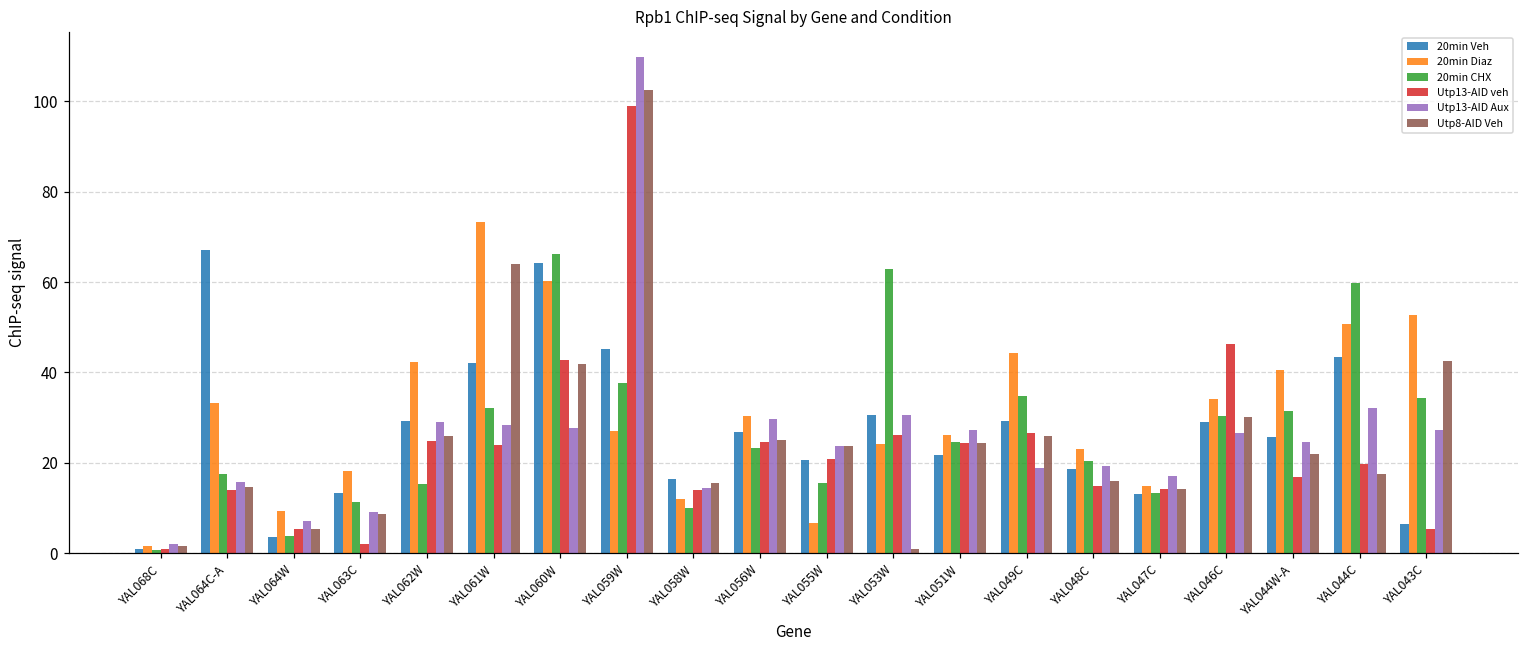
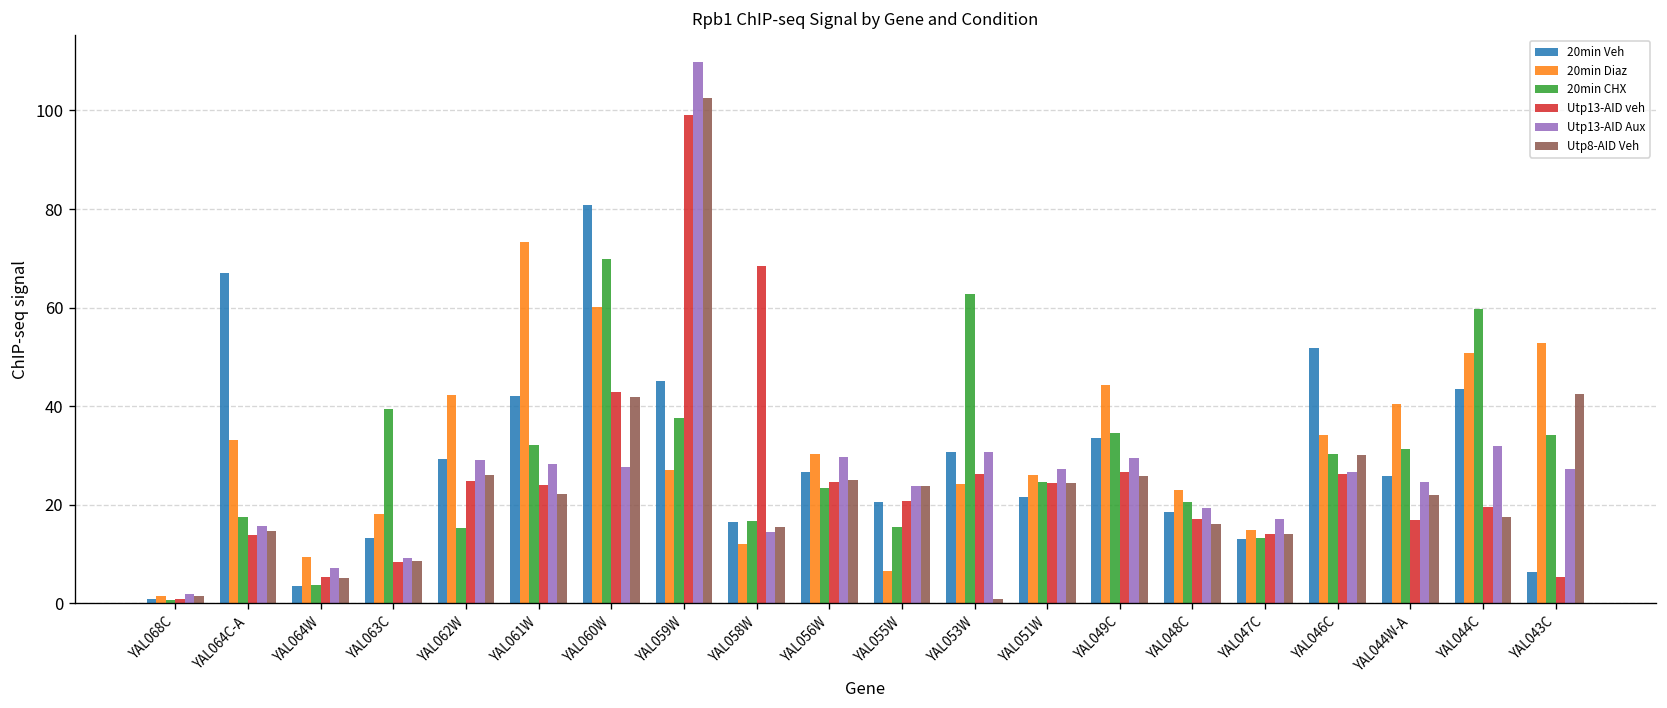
  {
    "20min Veh": {
      "YAL068C": 1,
      "YAL064C-A": 67,
      "YAL064W": 3,
      "YAL063C": 13,
      "YAL062W": 29,
      "YAL061W": 42,
-     "YAL060W": 64,
+     "YAL060W": 81,
      "YAL059W": 45,
      "YAL058W": 16,
      "YAL056W": 27,
      "YAL055W": 21,
      "YAL053W": 31,
      "YAL051W": 22,
-     "YAL049C": 29,
+     "YAL049C": 34,
      "YAL048C": 19,
      "YAL047C": 13,
-     "YAL046C": 29,
+     "YAL046C": 52,
      "YAL044W-A": 26,
      "YAL044C": 43,
      "YAL043C": 6
    },
    "20min Diaz": {
      "YAL068C": 2,
      "YAL064C-A": 33,
      "YAL064W": 9,
      "YAL063C": 18,
      "YAL062W": 42,
      "YAL061W": 73,
      "YAL060W": 60,
      "YAL059W": 27,
      "YAL058W": 12,
      "YAL056W": 30,
      "YAL055W": 7,
      "YAL053W": 24,
      "YAL051W": 26,
      "YAL049C": 44,
      "YAL048C": 23,
      "YAL047C": 15,
      "YAL046C": 34,
      "YAL044W-A": 40,
      "YAL044C": 51,
      "YAL043C": 53
    },
    "20min CHX": {
      "YAL068C": 1,
      "YAL064C-A": 18,
      "YAL064W": 4,
-     "YAL063C": 11,
+     "YAL063C": 39,
      "YAL062W": 15,
      "YAL061W": 32,
-     "YAL060W": 66,
+     "YAL060W": 70,
      "YAL059W": 38,
-     "YAL058W": 10,
+     "YAL058W": 17,
      "YAL056W": 23,
      "YAL055W": 16,
      "YAL053W": 63,
      "YAL051W": 25,
      "YAL049C": 35,
      "YAL048C": 21,
      "YAL047C": 13,
      "YAL046C": 30,
      "YAL044W-A": 31,
      "YAL044C": 60,
      "YAL043C": 34
    },
    "Utp13-AID veh": {
      "YAL068C": 1,
      "YAL064C-A": 14,
      "YAL064W": 5,
-     "YAL063C": 2,
+     "YAL063C": 9,
      "YAL062W": 25,
      "YAL061W": 24,
      "YAL060W": 43,
      "YAL059W": 99,
-     "YAL058W": 14,
+     "YAL058W": 68,
      "YAL056W": 25,
      "YAL055W": 21,
      "YAL053W": 26,
      "YAL051W": 24,
      "YAL049C": 27,
-     "YAL048C": 15,
+     "YAL048C": 17,
      "YAL047C": 14,
-     "YAL046C": 46,
+     "YAL046C": 26,
      "YAL044W-A": 17,
      "YAL044C": 20,
      "YAL043C": 5
    },
    "Utp13-AID Aux": {
      "YAL068C": 2,
      "YAL064C-A": 16,
      "YAL064W": 7,
      "YAL063C": 9,
      "YAL062W": 29,
      "YAL061W": 28,
      "YAL060W": 28,
      "YAL059W": 110,
      "YAL058W": 14,
      "YAL056W": 30,
      "YAL055W": 24,
      "YAL053W": 31,
      "YAL051W": 27,
-     "YAL049C": 19,
+     "YAL049C": 30,
      "YAL048C": 19,
      "YAL047C": 17,
      "YAL046C": 27,
      "YAL044W-A": 25,
      "YAL044C": 32,
      "YAL043C": 27
    },
    "Utp8-AID Veh": {
      "YAL068C": 2,
      "YAL064C-A": 15,
      "YAL064W": 5,
      "YAL063C": 9,
      "YAL062W": 26,
-     "YAL061W": 64,
+     "YAL061W": 22,
      "YAL060W": 42,
      "YAL059W": 103,
      "YAL058W": 16,
      "YAL056W": 25,
      "YAL055W": 24,
      "YAL053W": 1,
      "YAL051W": 24,
      "YAL049C": 26,
      "YAL048C": 16,
      "YAL047C": 14,
      "YAL046C": 30,
      "YAL044W-A": 22,
      "YAL044C": 17,
      "YAL043C": 43
    }
  }
